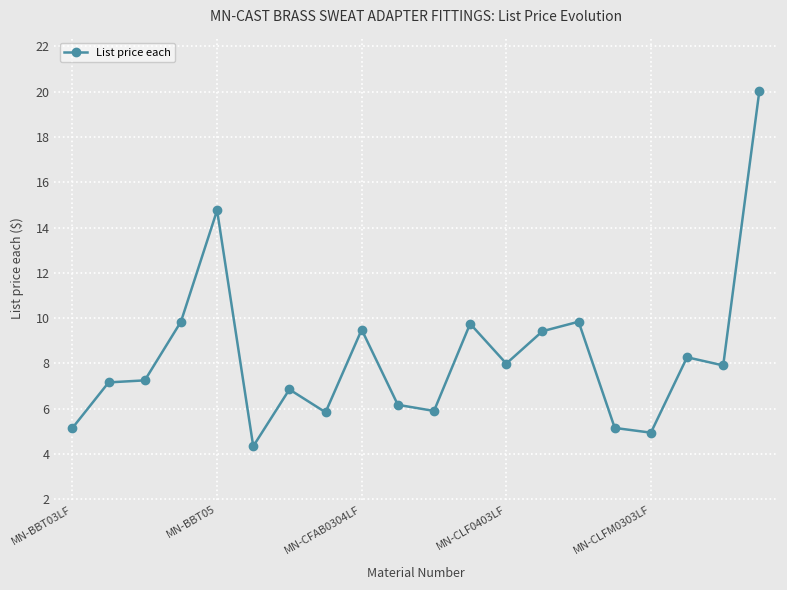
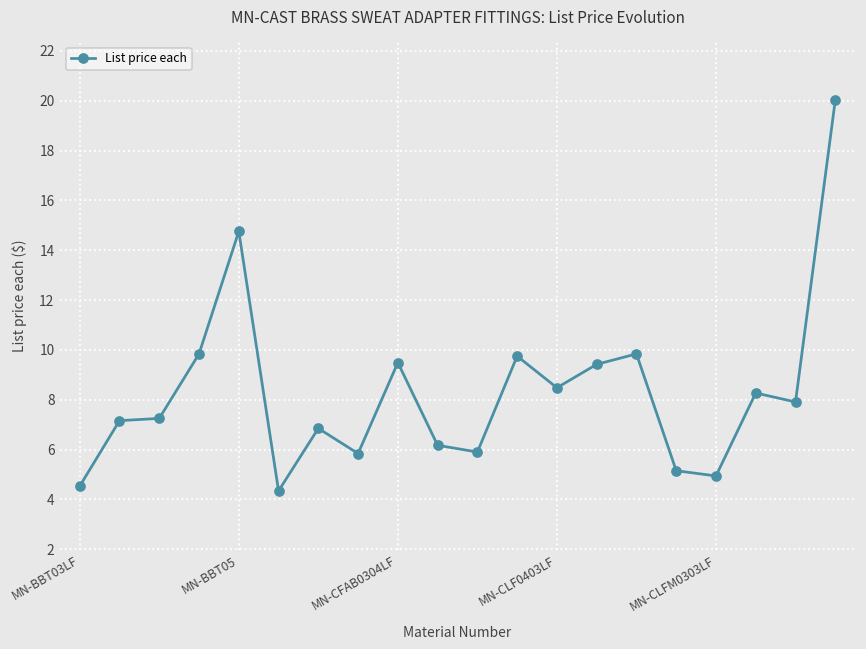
  {
-   "MN-BBT03LF": 5.2,
+   "MN-BBT03LF": 4.5,
    "MN-BBT05": 14.8,
    "MN-CFAB0304LF": 9.5,
-   "MN-CLF0403LF": 8.0,
+   "MN-CLF0403LF": 8.5,
    "MN-CLFM0303LF": 4.9
  }
